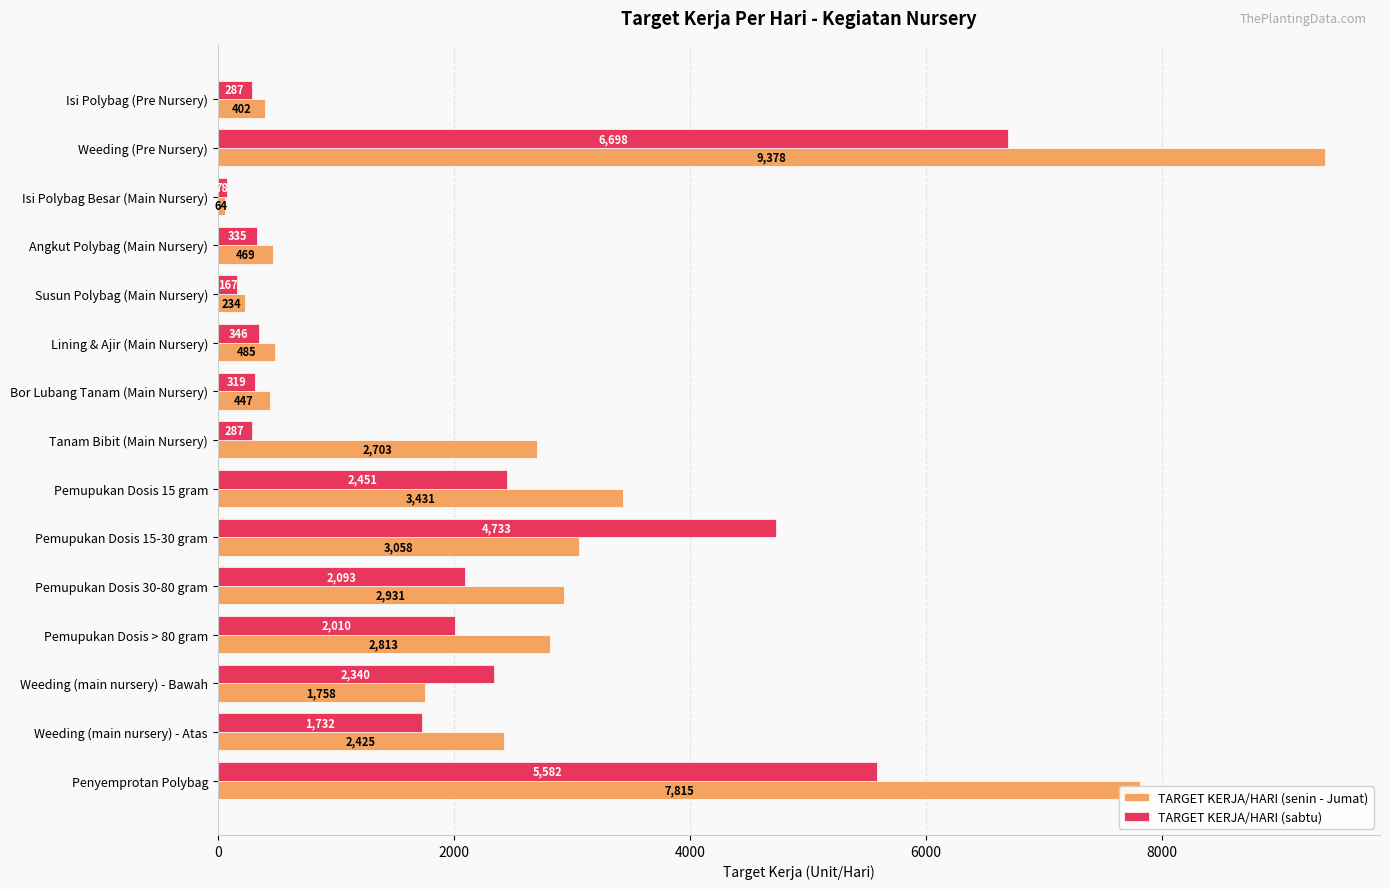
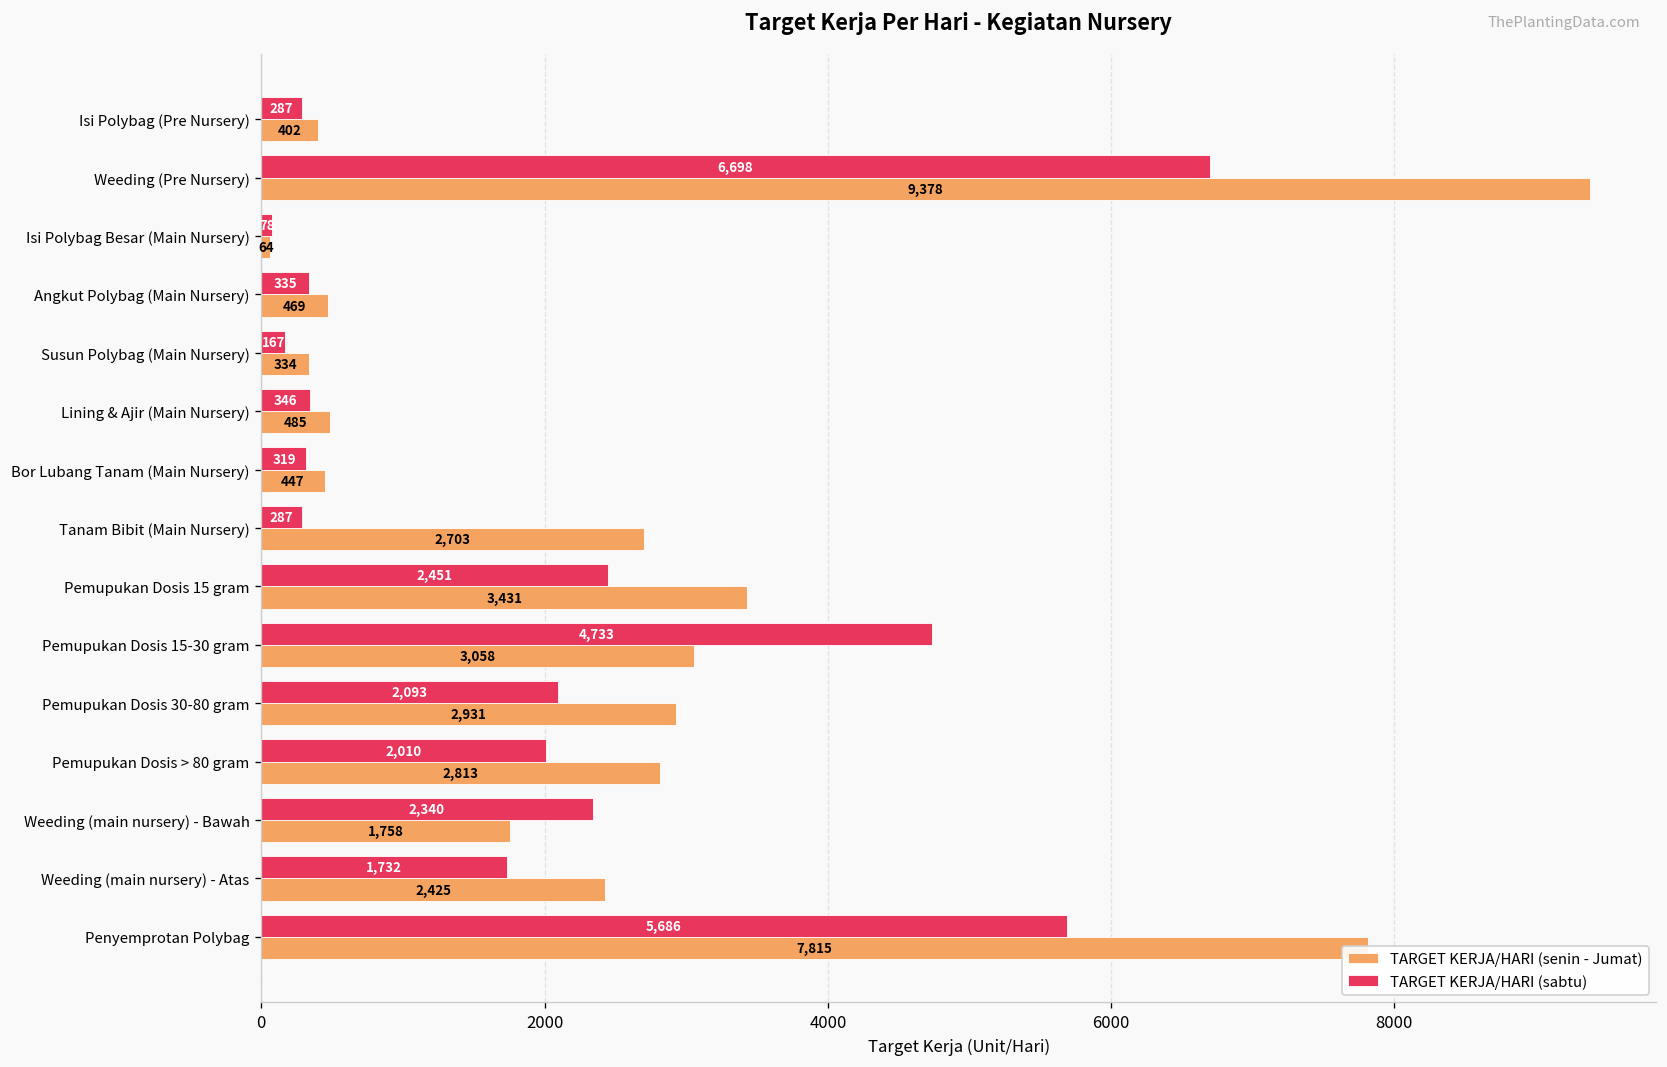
  {
    "TARGET KERJA/HARI (senin - Jumat)": {
      "Isi Polybag (Pre Nursery)": "402",
      "Weeding (Pre Nursery)": "9,378",
      "Isi Polybag Besar (Main Nursery)": "64",
      "Angkut Polybag (Main Nursery)": "469",
-     "Susun Polybag (Main Nursery)": "234",
+     "Susun Polybag (Main Nursery)": "334",
      "Lining & Ajir (Main Nursery)": "485",
      "Bor Lubang Tanam (Main Nursery)": "447",
      "Tanam Bibit (Main Nursery)": "2,703",
      "Pemupukan Dosis 15 gram": "3,431",
      "Pemupukan Dosis 15-30 gram": "3,058",
      "Pemupukan Dosis 30-80 gram": "2,931",
      "Pemupukan Dosis > 80 gram": "2,813",
      "Weeding (main nursery) - Bawah": "1,758",
      "Weeding (main nursery) - Atas": "2,425"
    },
    "TARGET KERJA/HARI (sabtu)": {
      "Isi Polybag (Pre Nursery)": "287",
      "Weeding (Pre Nursery)": "6,698",
      "Angkut Polybag (Main Nursery)": "335",
      "Susun Polybag (Main Nursery)": "167",
      "Lining & Ajir (Main Nursery)": "346",
      "Bor Lubang Tanam (Main Nursery)": "319",
      "Tanam Bibit (Main Nursery)": "287",
      "Pemupukan Dosis 15 gram": "2,451",
      "Pemupukan Dosis 15-30 gram": "4,733",
      "Pemupukan Dosis 30-80 gram": "2,093",
      "Pemupukan Dosis > 80 gram": "2,010",
      "Weeding (main nursery) - Bawah": "2,340",
      "Weeding (main nursery) - Atas": "1,732",
-     "Penyemprotan Polybag": "5,582"
+     "Penyemprotan Polybag": "5,686"
    }
  }
